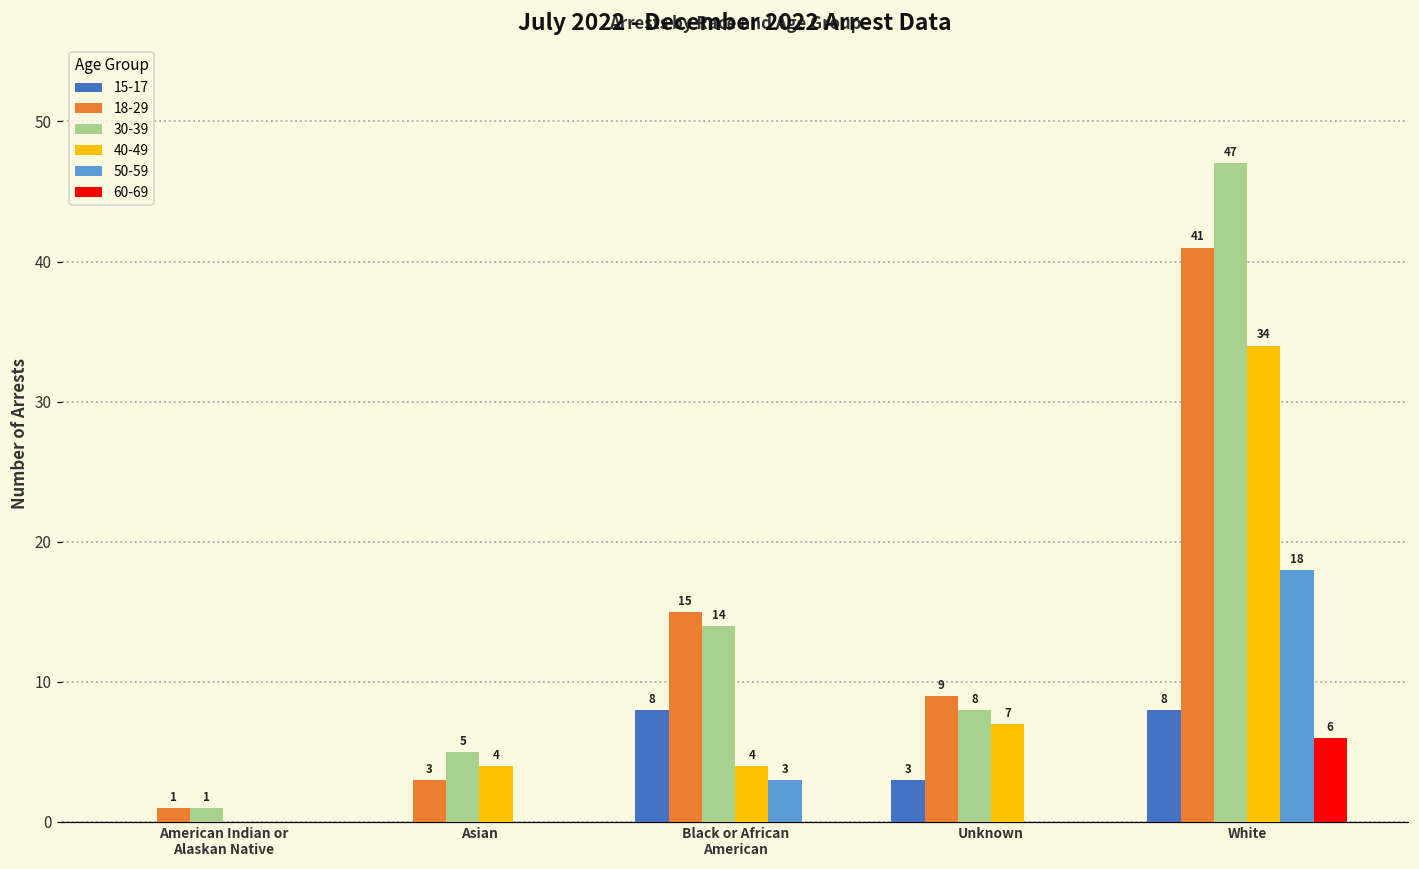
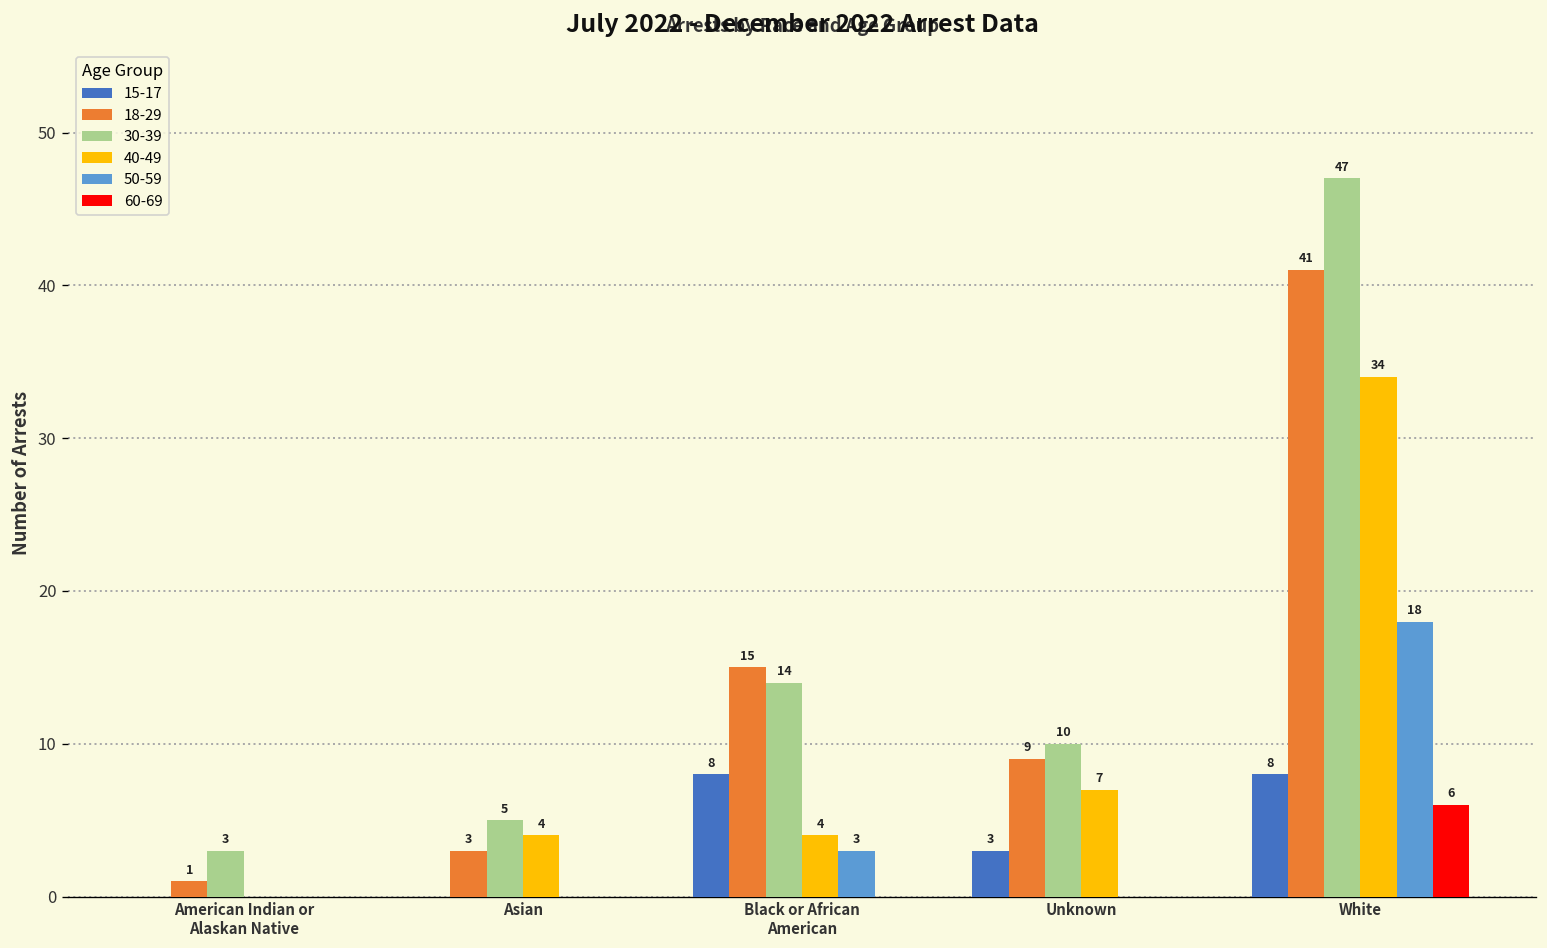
  {
    "18-29": {
      "American Indian or Alaskan Native": 1,
      "Asian": 3,
      "Black or African American": 15,
      "Unknown": 9,
      "White": 41
    },
    "30-39": {
-     "American Indian or Alaskan Native": 1,
+     "American Indian or Alaskan Native": 3,
      "Asian": 5,
      "Black or African American": 14,
-     "Unknown": 8,
+     "Unknown": 10,
      "White": 47
    },
    "40-49": {
      "Asian": 4,
      "Black or African American": 4,
      "Unknown": 7,
      "White": 34
    },
    "60-69": {
      "White": 6
    }
  }
